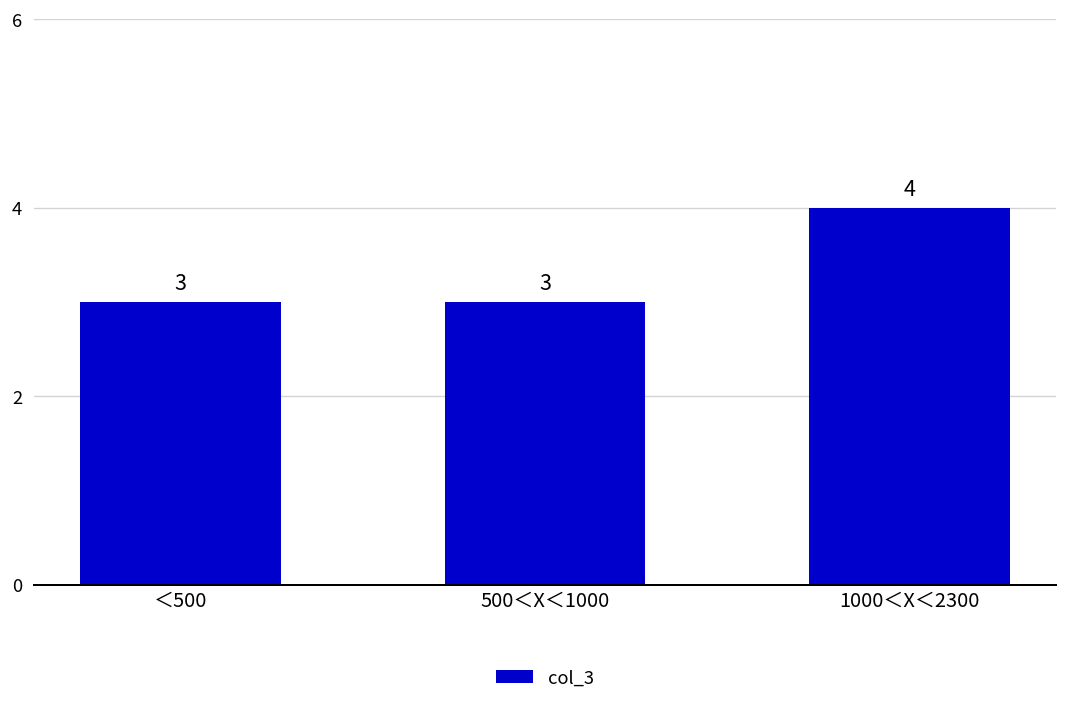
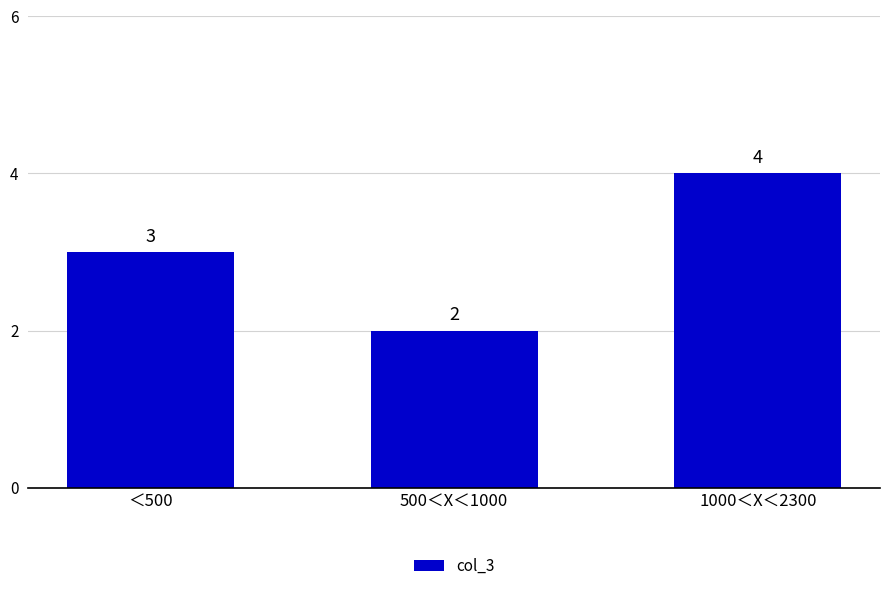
  {
    "＜500": 3,
-   "500＜X＜1000": 3,
+   "500＜X＜1000": 2,
    "1000＜X＜2300": 4
  }
